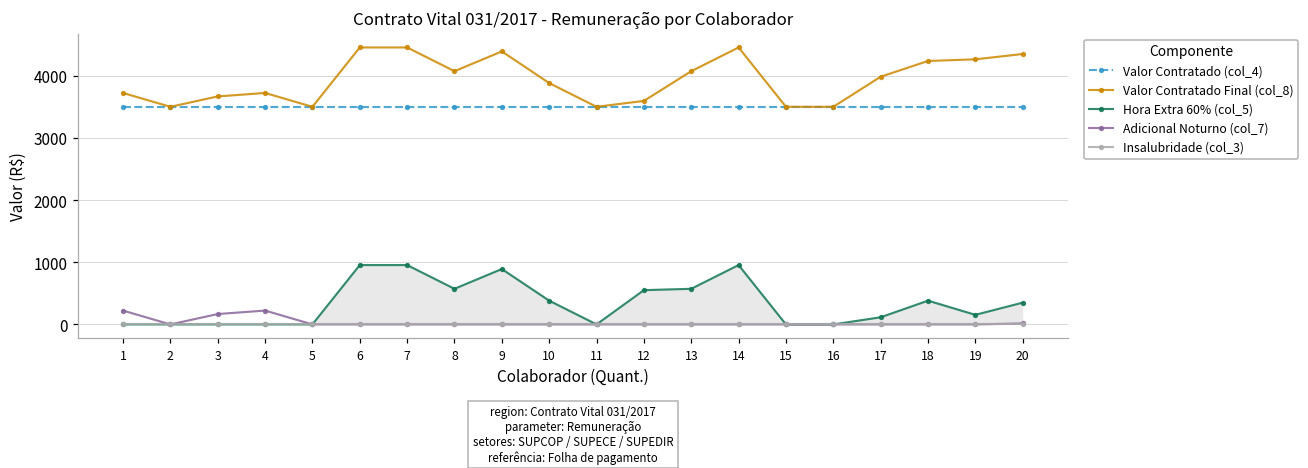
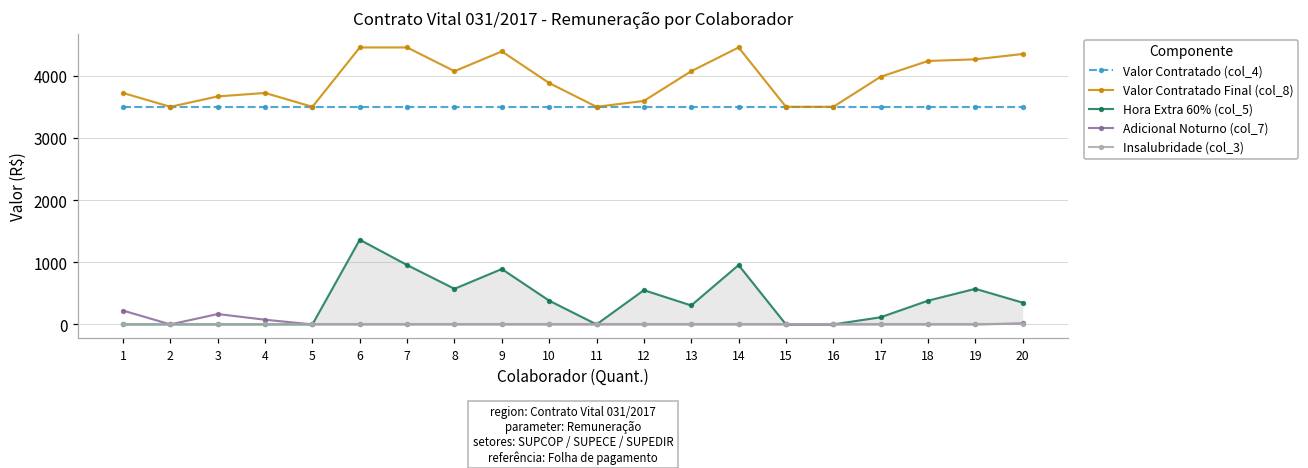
  {
    "Valor Contratado (col_4)": {
      "1": 3500,
      "3": 3500,
      "4": 3500,
      "6": 3500,
      "7": 3500,
      "8": 3500,
      "9": 3500,
      "10": 3500,
      "12": 3500,
      "13": 3500,
      "14": 3500,
      "17": 3500,
      "18": 3500,
      "19": 3500,
      "20": 3500
    },
    "Valor Contratado Final (col_8)": {
      "1": 3700,
      "3": 3700,
      "4": 3700,
      "6": 4500,
      "7": 4500,
      "8": 4100,
      "9": 4400,
      "10": 3900,
      "12": 3600,
      "13": 4100,
      "14": 4500,
      "17": 4000,
      "18": 4200,
      "19": 4300,
      "20": 4400
    },
    "Hora Extra 60% (col_5)": {
-     "6": 1000,
+     "6": 1400,
      "7": 1000,
      "8": 600,
      "9": 900,
      "10": 400,
      "12": 600,
-     "13": 600,
+     "13": 300,
      "14": 1000,
      "17": 100,
      "18": 400,
-     "19": 200,
+     "19": 600,
      "20": 400
    },
    "Adicional Noturno (col_7)": {
      "1": 200,
      "3": 200,
-     "4": 200
+     "4": 100
    }
  }
